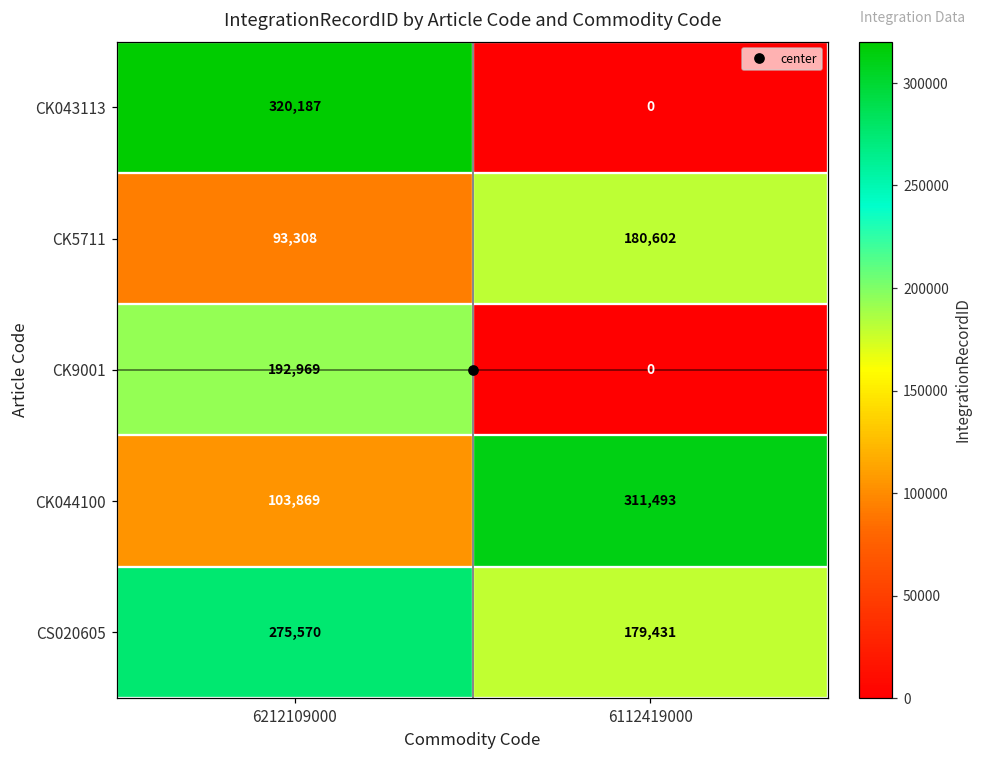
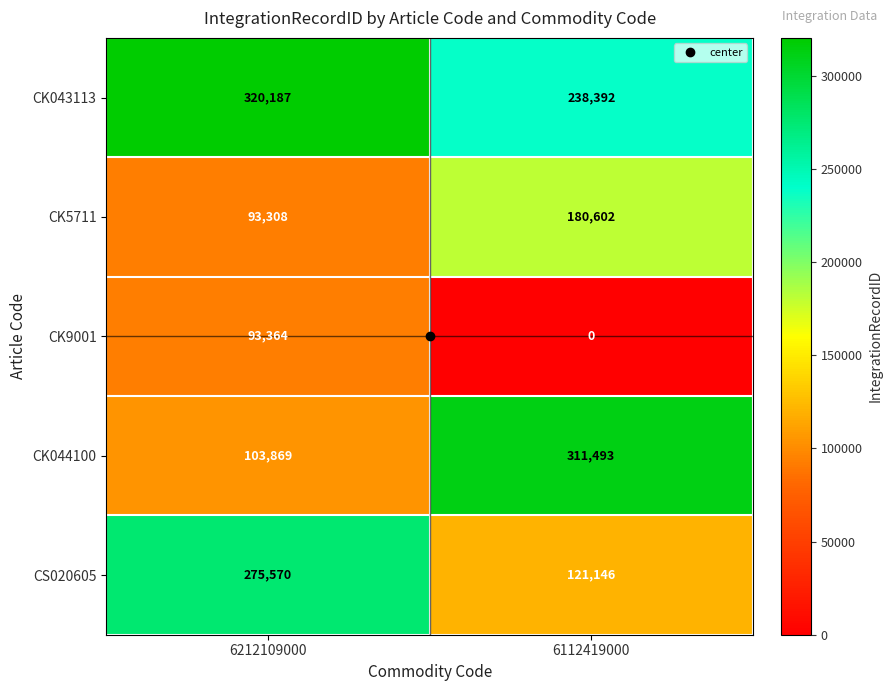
  {
    "CK043113": {
      "6212109000": "320,187",
-     "6112419000": "0"
+     "6112419000": "238,392"
    },
    "CK5711": {
      "6212109000": "93,308",
      "6112419000": "180,602"
    },
    "CK9001": {
-     "6212109000": "192,969",
+     "6212109000": "93,364",
      "6112419000": "0"
    },
    "CK044100": {
      "6212109000": "103,869",
      "6112419000": "311,493"
    },
    "CS020605": {
      "6212109000": "275,570",
-     "6112419000": "179,431"
+     "6112419000": "121,146"
    }
  }
